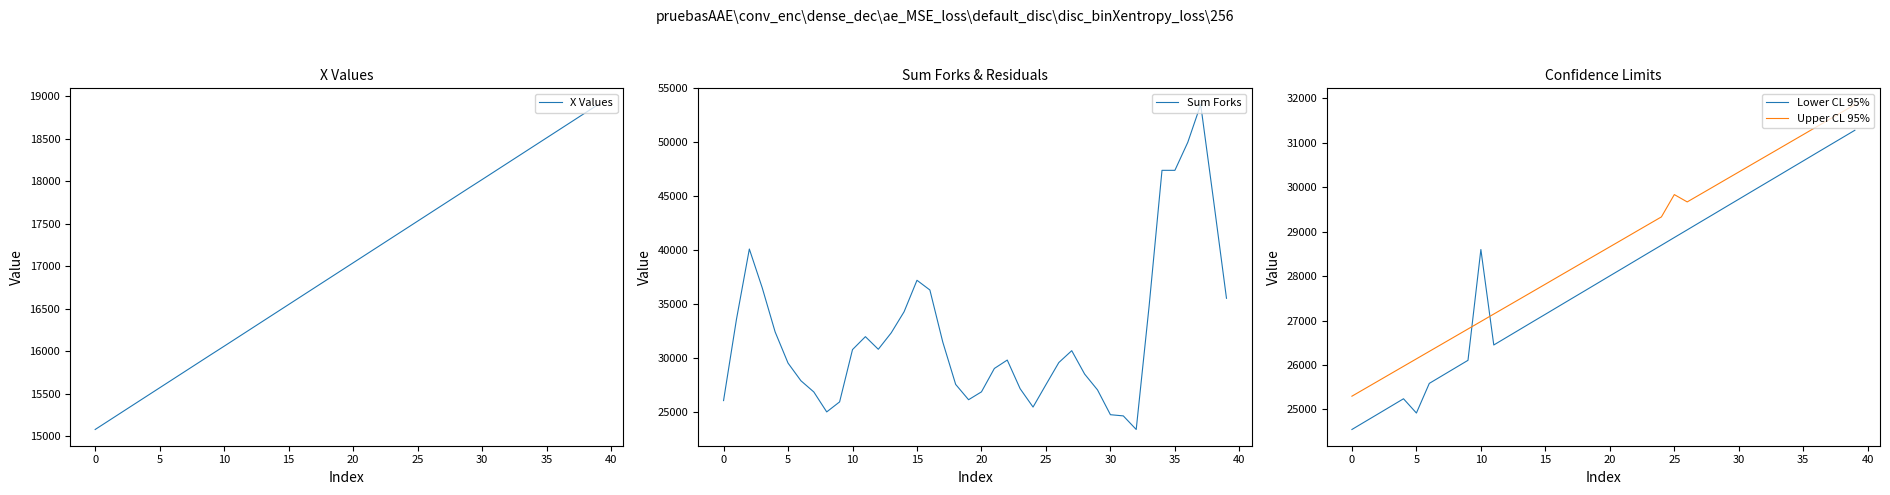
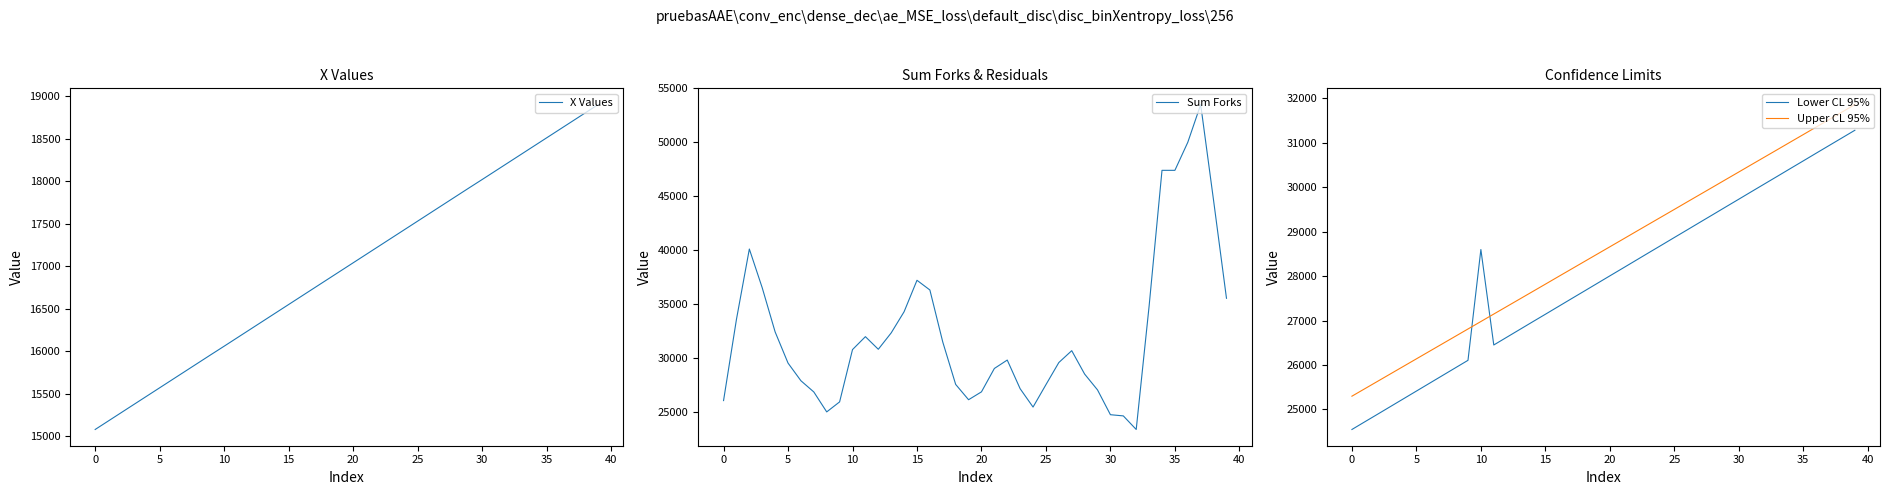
  {
    "X Values": {
      "0": 15100,
      "5": 15600,
      "10": 16100,
      "15": 16500,
      "20": 17000,
      "25": 17500,
      "30": 18000,
      "35": 18500
    },
    "Sum Forks & Residuals": {
      "0": 26000,
      "5": 29500,
      "10": 30800,
      "15": 37200,
      "20": 26900,
      "25": 27500,
      "30": 24700,
      "35": 47400
    },
    "Confidence Limits": {
      "Lower CL 95%": {
        "0": 24600,
-       "5": 24900,
+       "5": 25400,
        "10": 28600,
        "15": 27100,
        "20": 28000,
        "25": 28900,
        "30": 29700,
        "35": 30600
      },
      "Upper CL 95%": {
        "0": 25300,
        "5": 26100,
        "10": 27000,
        "15": 27800,
        "20": 28700,
-       "25": 29800,
+       "25": 29500,
        "30": 30300,
        "35": 31200
      }
    }
  }
